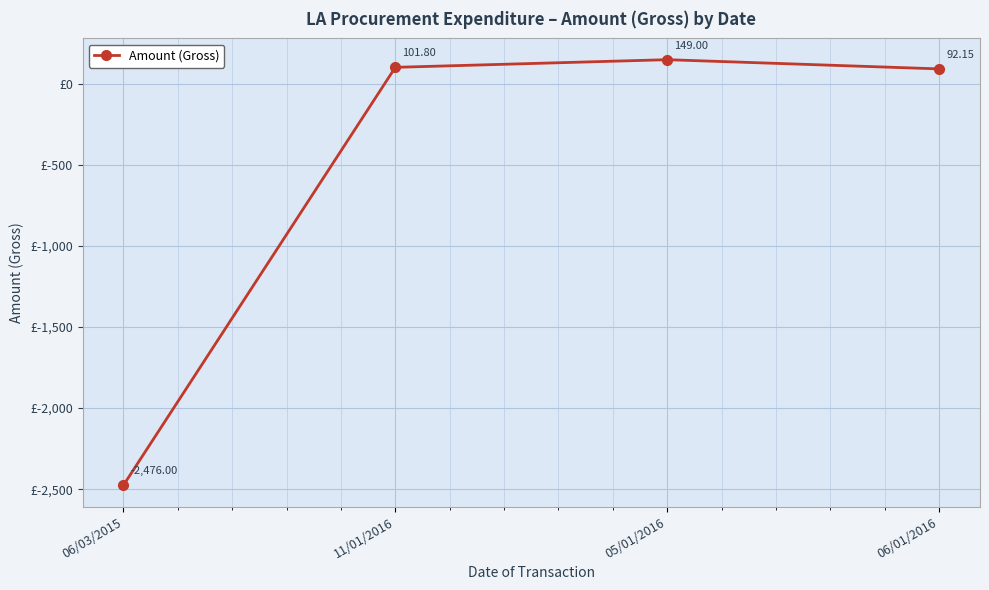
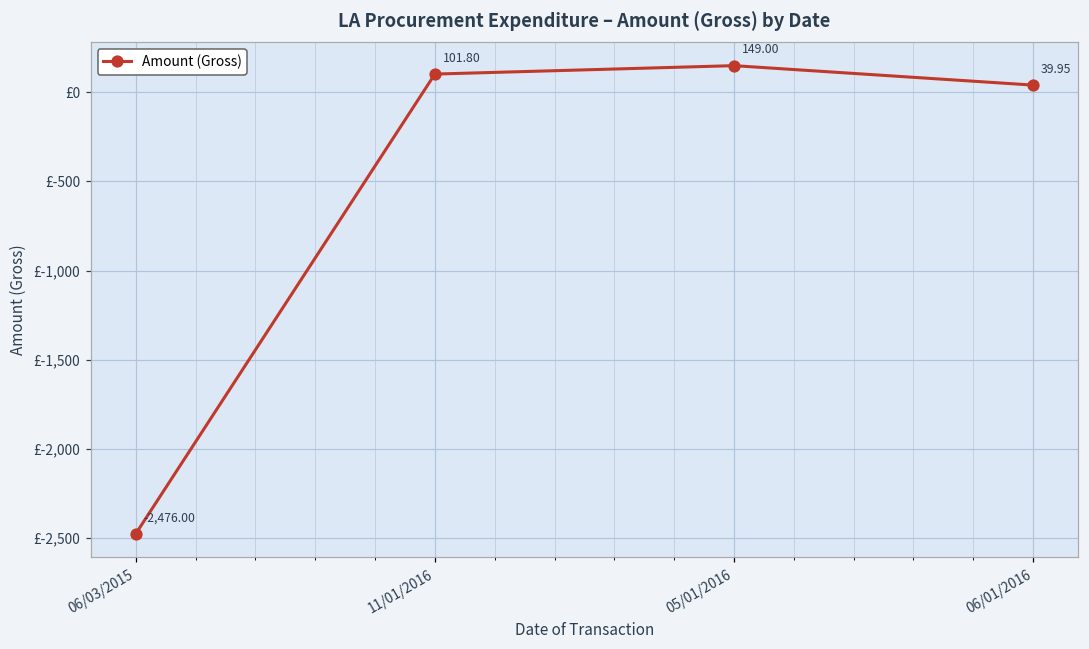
  {
    "06/03/2015": "-2,476.00",
    "11/01/2016": "101.80",
    "05/01/2016": "149.00",
-   "06/01/2016": "92.15"
+   "06/01/2016": "39.95"
  }
